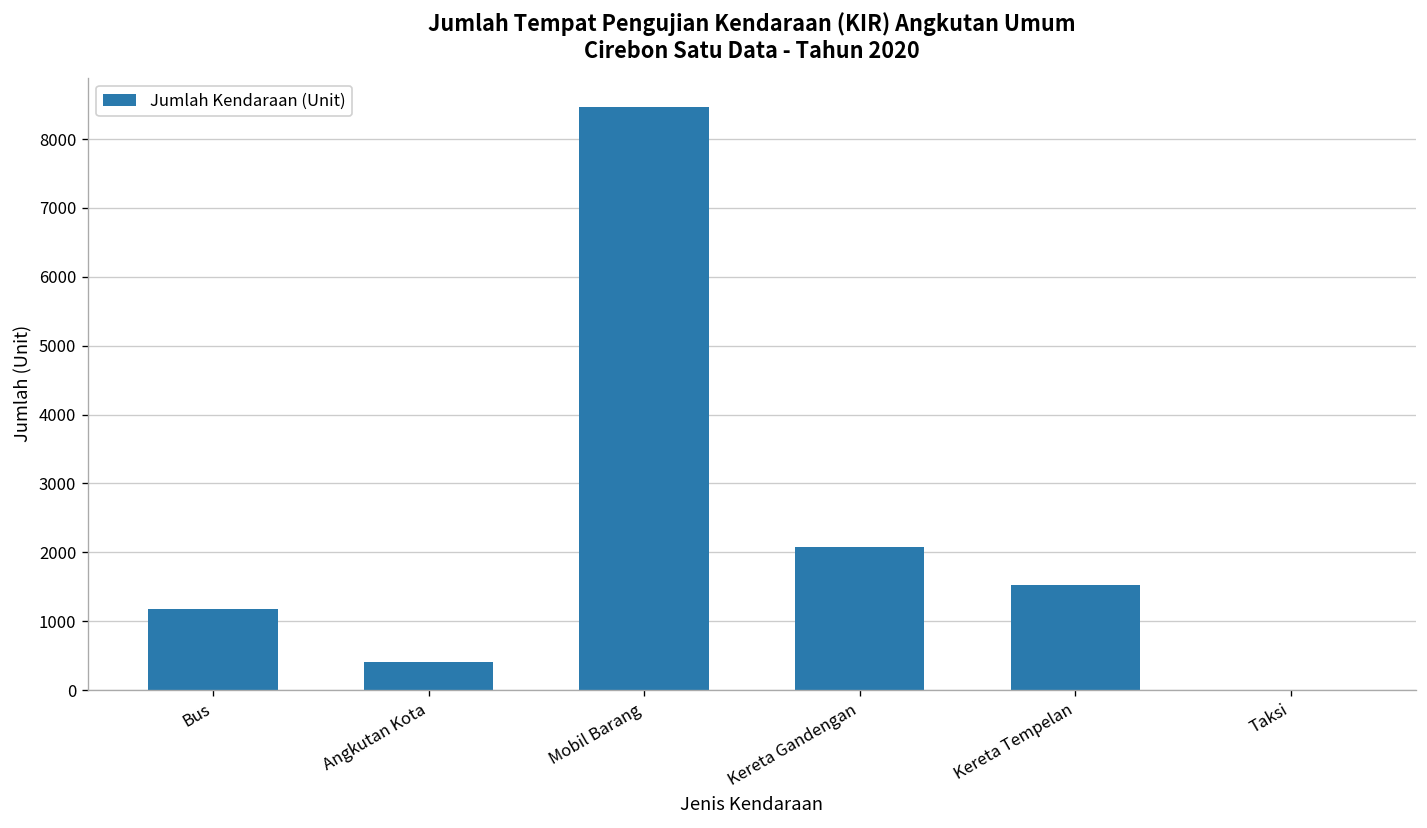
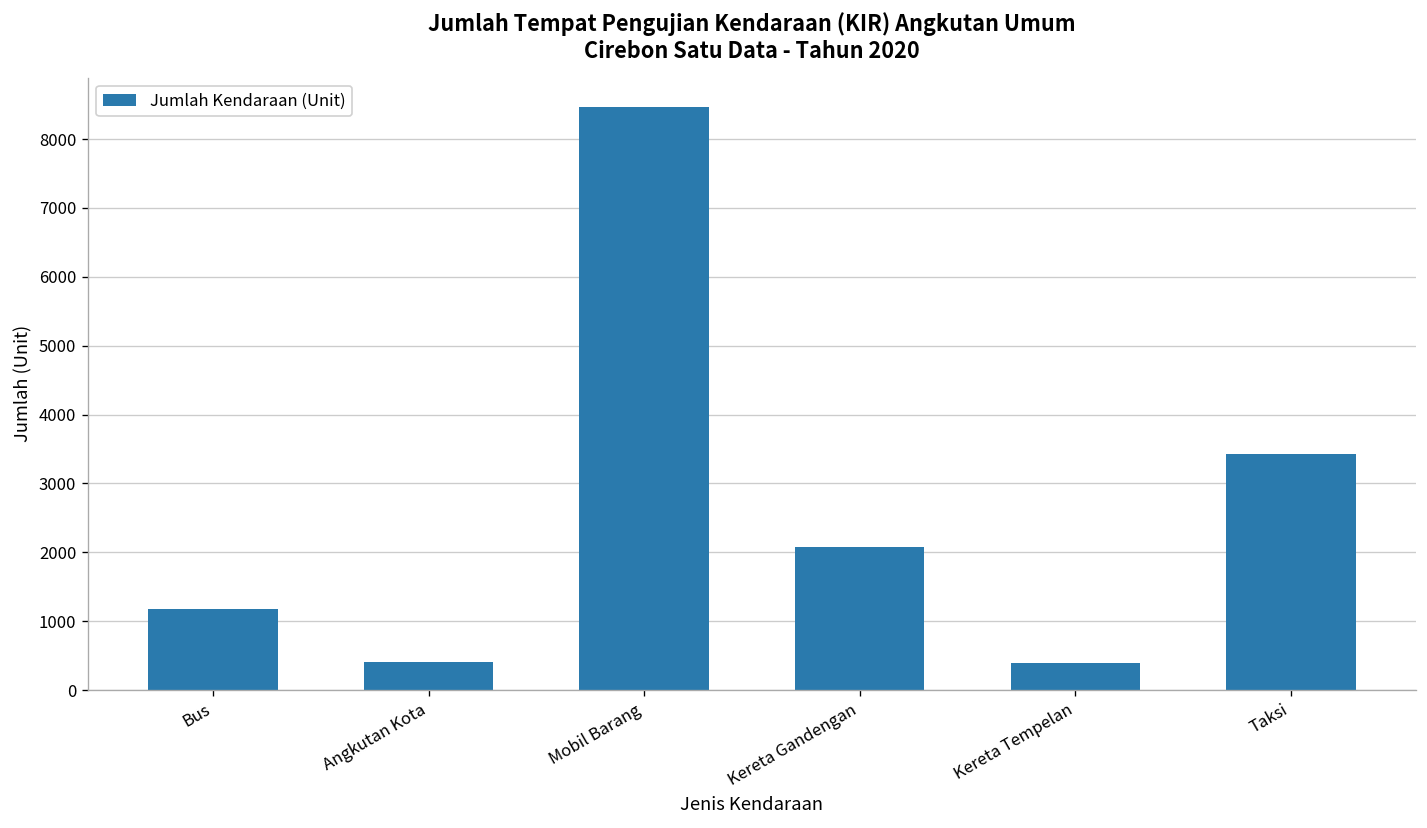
  {
    "Bus": 1200,
    "Angkutan Kota": 400,
    "Mobil Barang": 8500,
    "Kereta Gandengan": 2100,
-   "Kereta Tempelan": 1500,
-   "Taksi": 0
+   "Kereta Tempelan": 400,
+   "Taksi": 3400
  }
